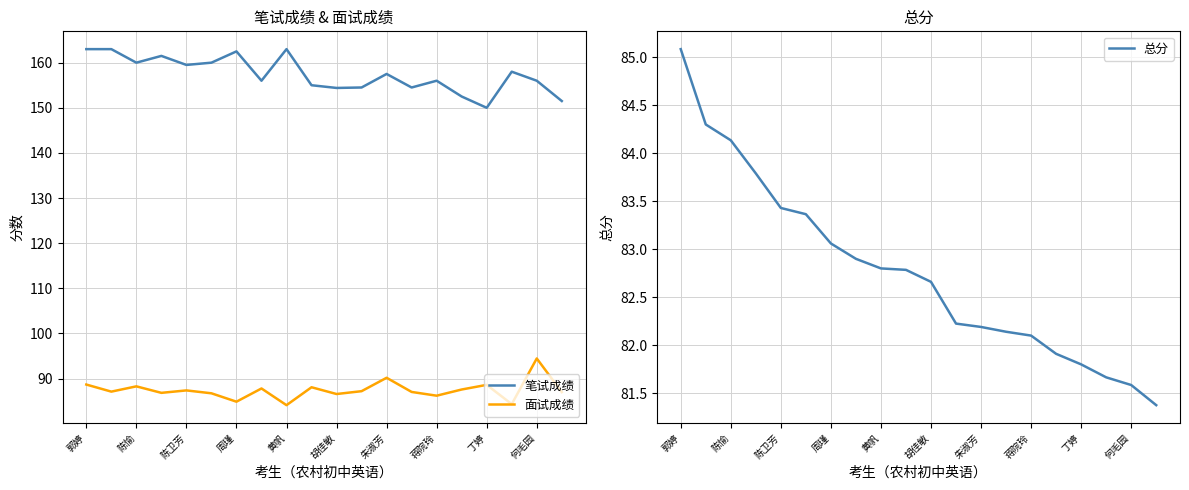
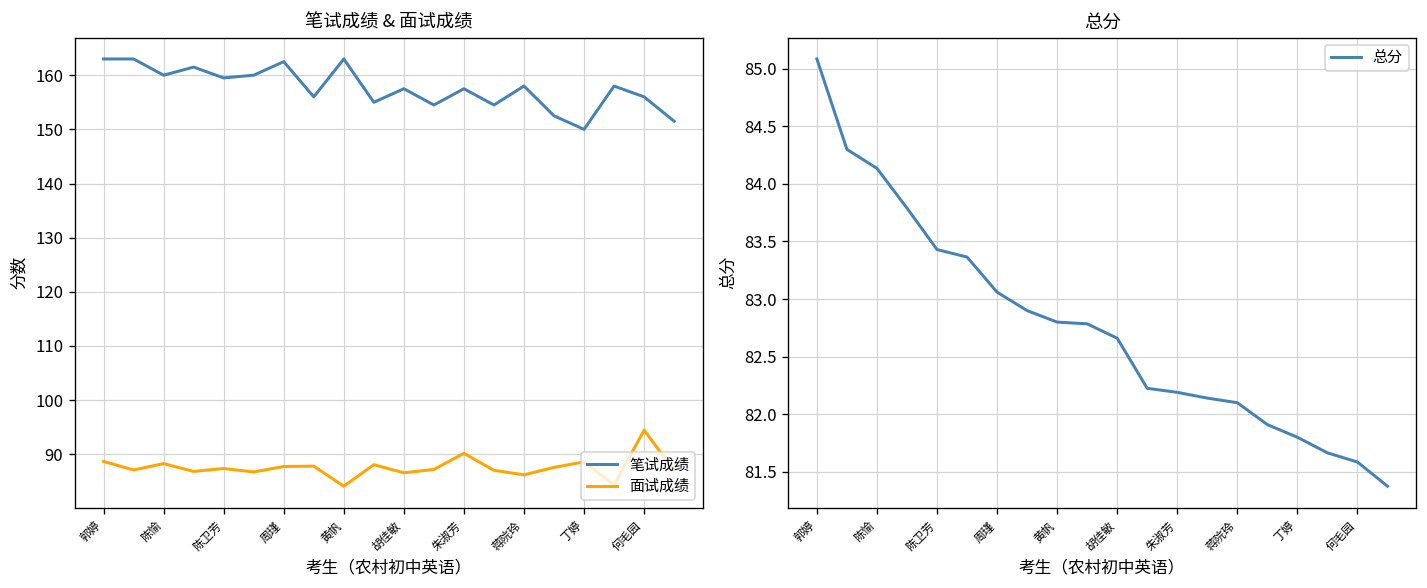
  {
    "笔试成绩 & 面试成绩": {
      "笔试成绩": {
        "郭婷": 163,
        "陈愉": 160,
        "陈卫芳": 160,
        "周瑾": 163,
        "黄帆": 163,
-       "胡佳敏": 154,
+       "胡佳敏": 158,
        "朱淑芳": 158,
-       "蒋院玲": 156,
+       "蒋院玲": 158,
        "丁婷": 150,
        "何毛园": 156
      },
      "面试成绩": {
        "郭婷": 89,
        "陈愉": 88,
        "陈卫芳": 87,
-       "周瑾": 85,
+       "周瑾": 88,
        "黄帆": 84,
        "胡佳敏": 87,
        "朱淑芳": 90,
        "蒋院玲": 86,
        "何毛园": 94
      }
    },
    "总分": {
      "郭婷": 85.1,
      "陈愉": 84.1,
      "陈卫芳": 83.4,
      "周瑾": 83.1,
      "黄帆": 82.8,
      "胡佳敏": 82.7,
      "朱淑芳": 82.2,
      "蒋院玲": 82.1,
      "丁婷": 81.8,
      "何毛园": 81.6
    }
  }
